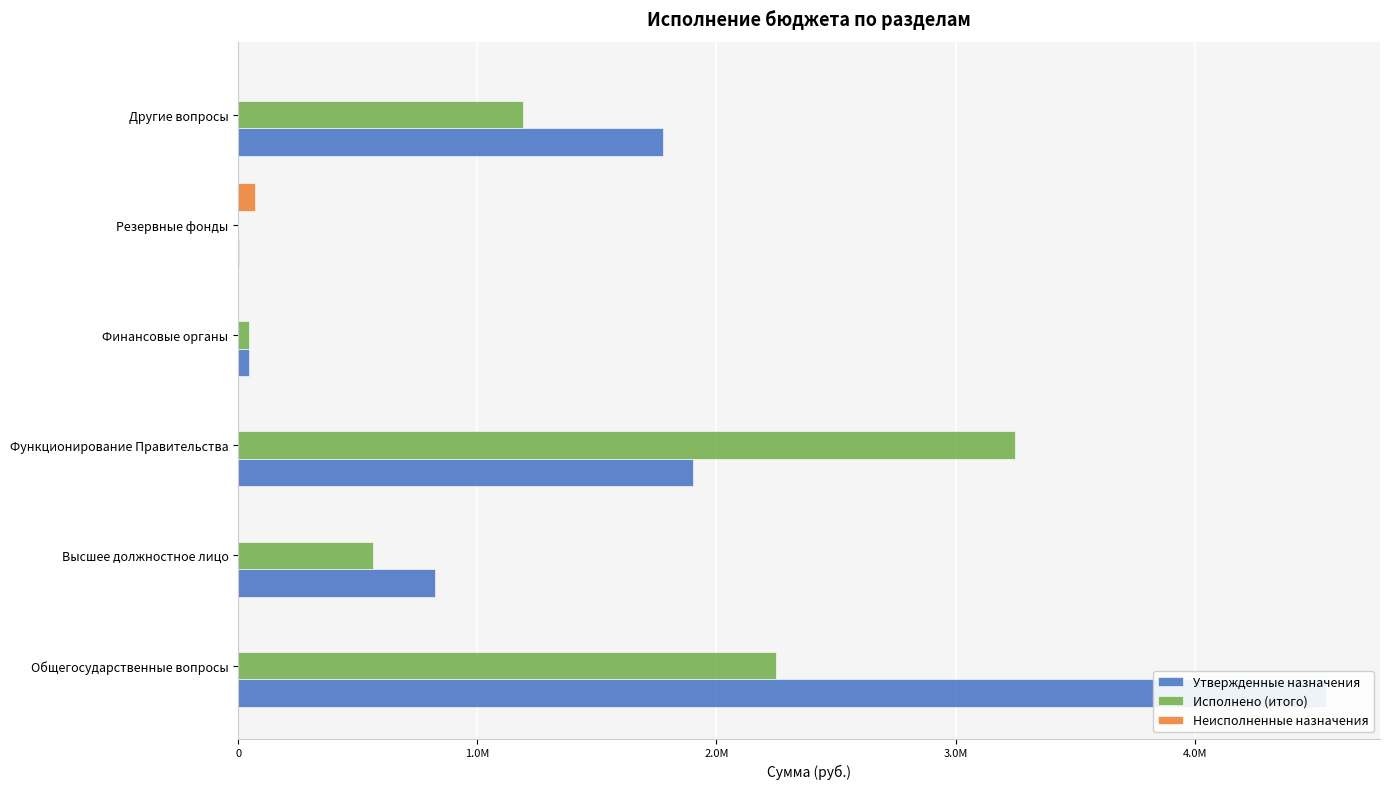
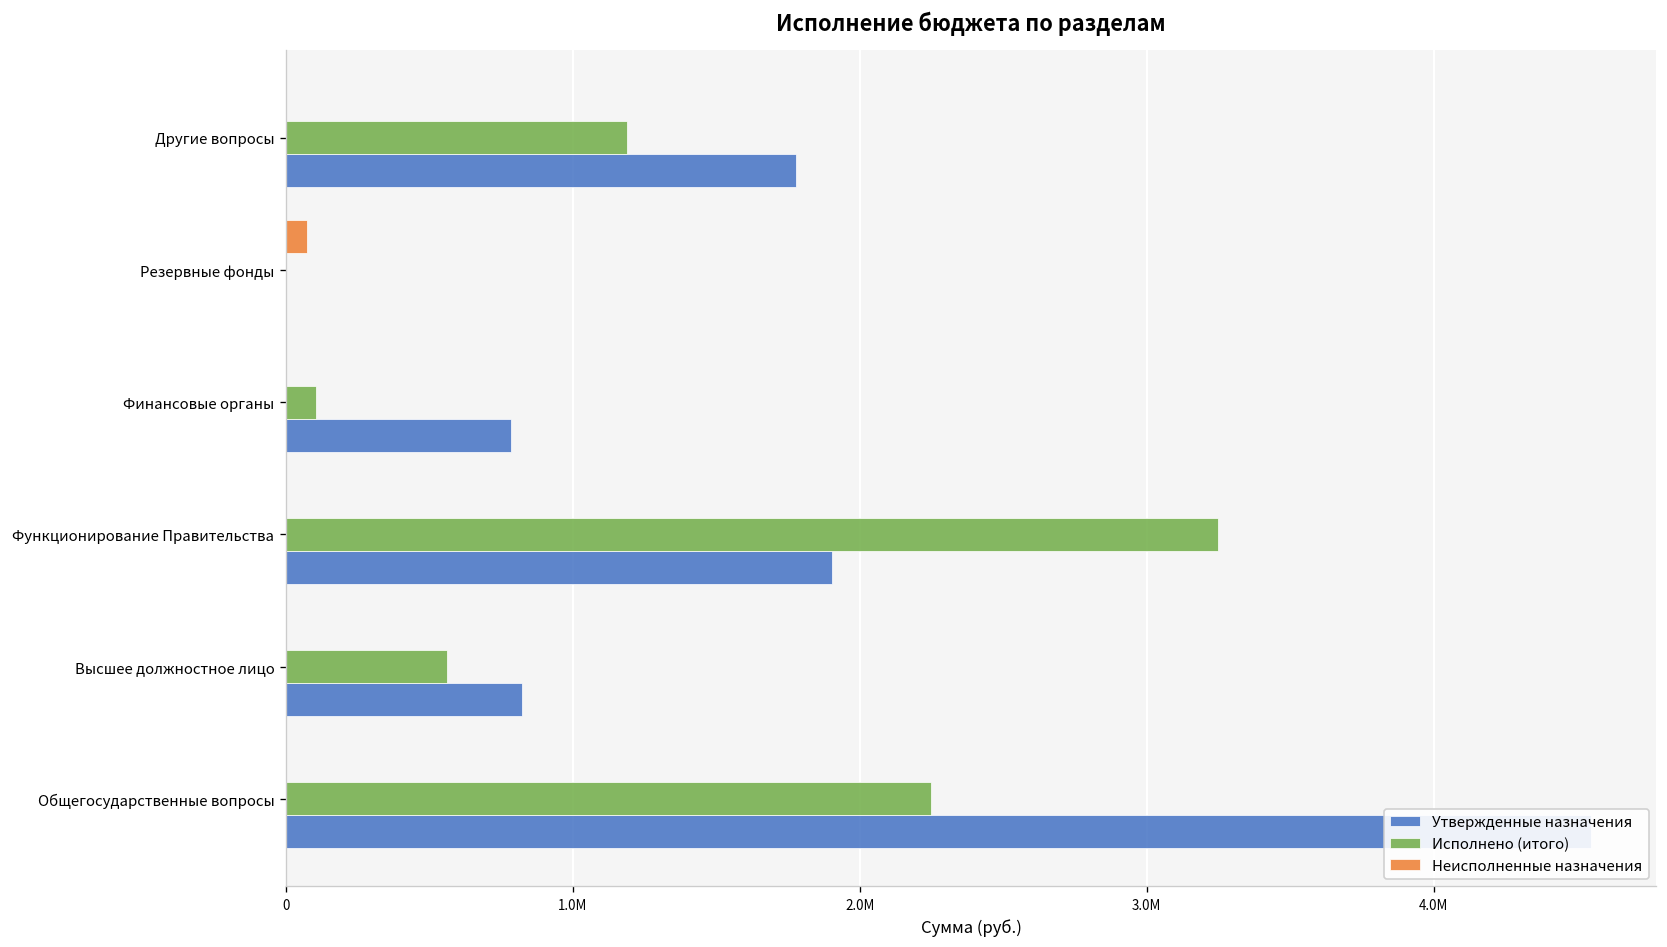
  {
    "Утвержденные назначения": {
      "Другие вопросы": 1780000,
-     "Финансовые органы": 40000,
+     "Финансовые органы": 780000,
      "Функционирование Правительства": 1900000,
      "Высшее должностное лицо": 820000
    },
    "Исполнено (итого)": {
      "Другие вопросы": 1190000,
      "Резервные фонды": 0,
-     "Финансовые органы": 40000,
+     "Финансовые органы": 100000,
      "Функционирование Правительства": 3250000,
      "Высшее должностное лицо": 560000,
      "Общегосударственные вопросы": 2250000
    },
    "Неисполненные назначения": {
      "Другие вопросы": 0,
      "Резервные фонды": 70000,
      "Финансовые органы": 0,
      "Функционирование Правительства": 0,
      "Высшее должностное лицо": 0,
      "Общегосударственные вопросы": 0
    }
  }
